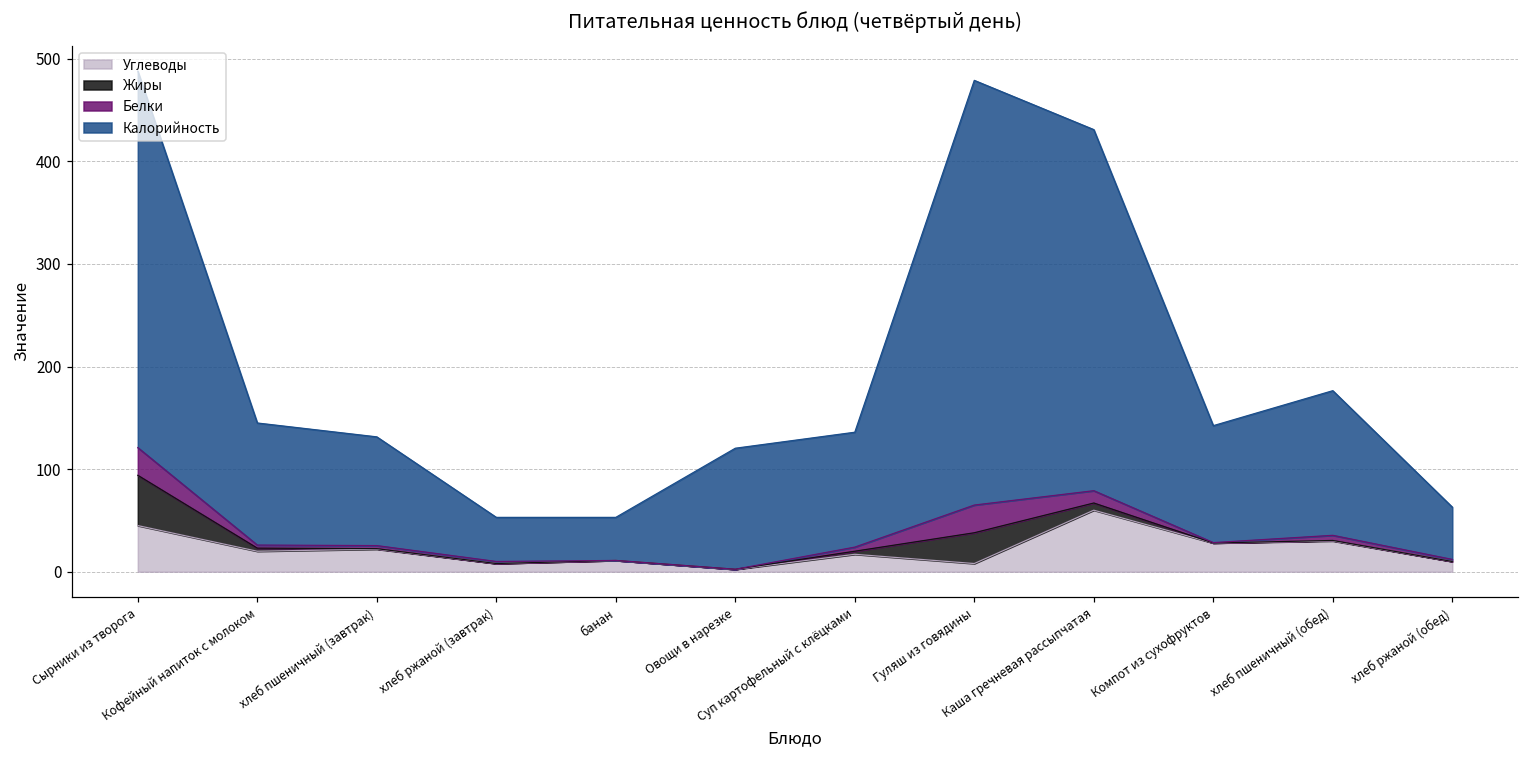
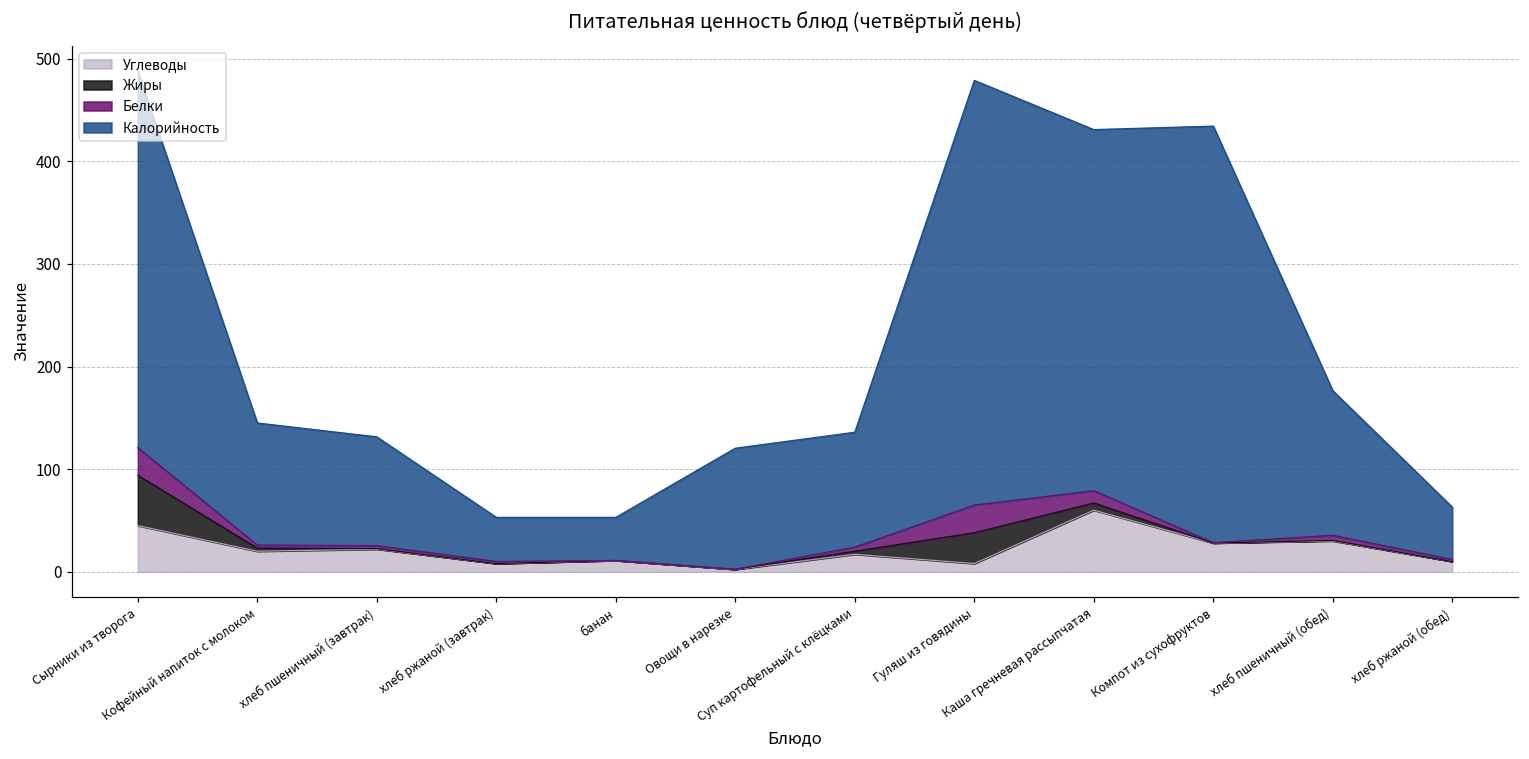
  {
    "Углеводы": {
      "Сырники из творога": 50,
      "Кофейный напиток с молоком": 20,
      "Суп картофельный с клёцками": 20,
      "Гуляш из говядины": 10,
      "Каша гречневая рассыпчатая": 60
    },
    "Жиры": {
      "Сырники из творога": 50,
      "Кофейный напиток с молоком": 0,
      "Суп картофельный с клёцками": 0,
      "Гуляш из говядины": 30,
      "Каша гречневая рассыпчатая": 10
    },
    "Белки": {
      "Сырники из творога": 30,
      "Кофейный напиток с молоком": 0,
      "хлеб пшеничный (завтрак)": 0,
      "Суп картофельный с клёцками": 0,
      "Гуляш из говядины": 30,
      "Каша гречневая рассыпчатая": 10,
      "хлеб пшеничный (обед)": 10
    },
    "Калорийность": {
      "Кофейный напиток с молоком": 120,
      "хлеб пшеничный (завтрак)": 110,
      "хлеб ржаной (завтрак)": 40,
      "банан": 40,
      "Овощи в нарезке": 120,
      "Суп картофельный с клёцками": 110,
      "Гуляш из говядины": 410,
      "Каша гречневая рассыпчатая": 350,
-     "Компот из сухофруктов": 110,
+     "Компот из сухофруктов": 410,
      "хлеб пшеничный (обед)": 140,
      "хлеб ржаной (обед)": 50
    }
  }
